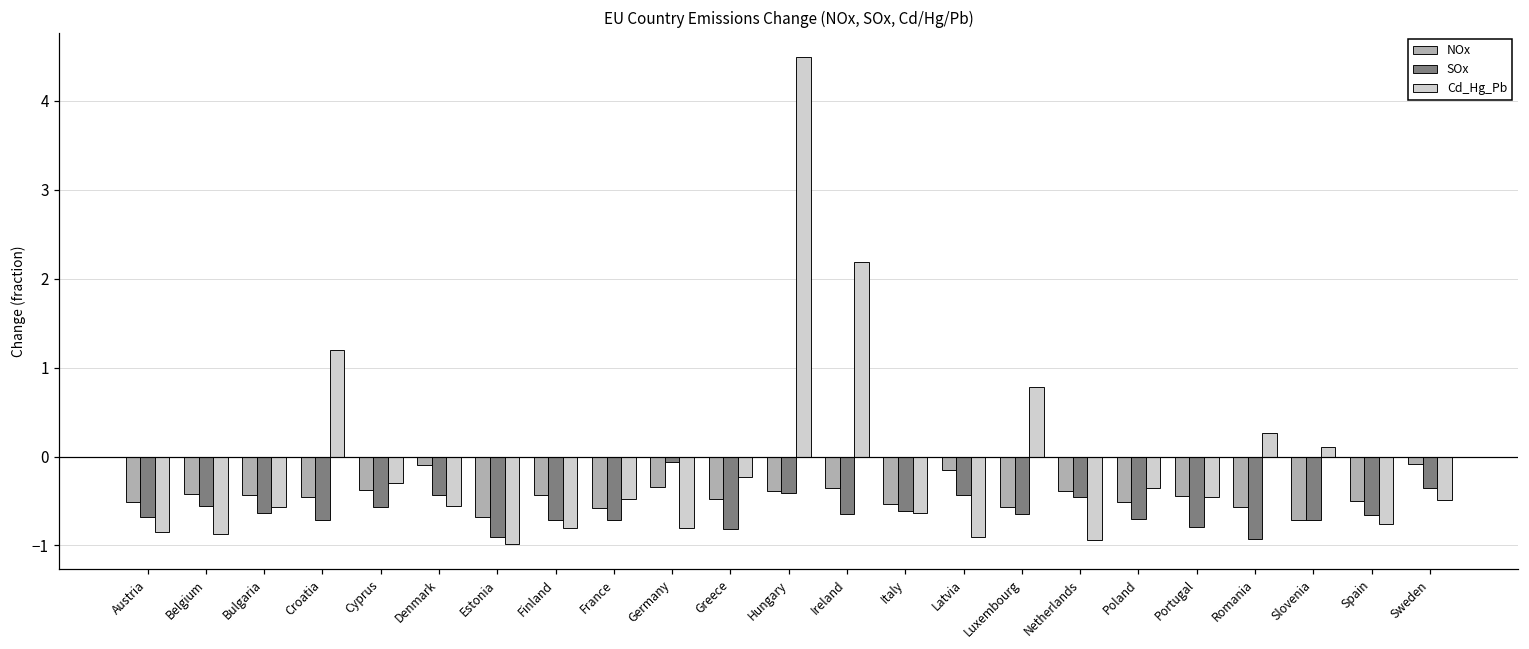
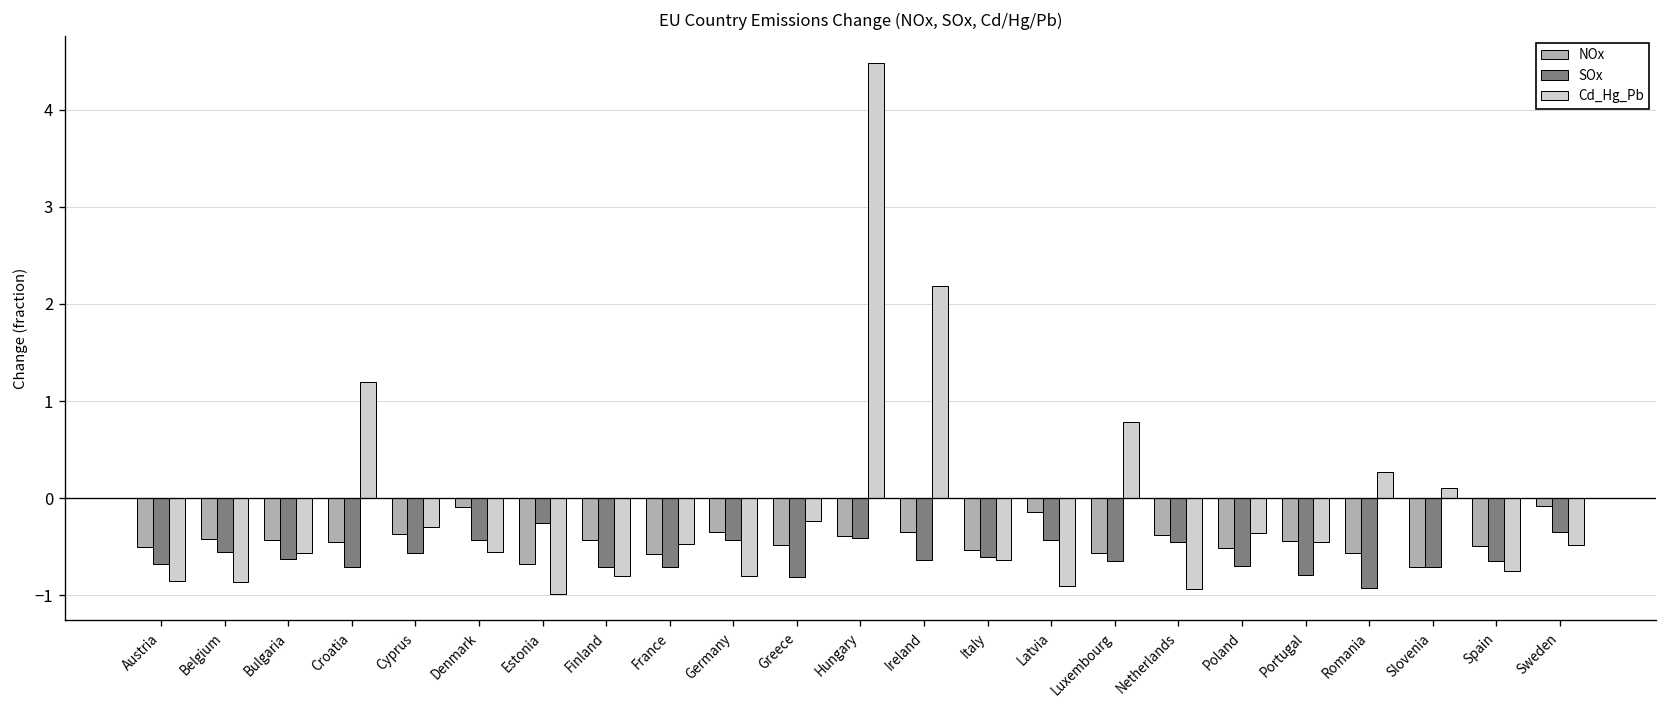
  {
    "SOx": {
      "Austria": -0.7,
      "Belgium": -0.6,
      "Bulgaria": -0.6,
      "Croatia": -0.7,
      "Cyprus": -0.6,
      "Denmark": -0.4,
-     "Estonia": -0.9,
+     "Estonia": -0.3,
      "Finland": -0.7,
      "France": -0.7,
-     "Germany": -0.1,
+     "Germany": -0.4,
      "Greece": -0.8,
      "Hungary": -0.4,
      "Ireland": -0.6,
      "Italy": -0.6,
      "Latvia": -0.4,
      "Luxembourg": -0.6,
      "Netherlands": -0.5,
      "Poland": -0.7,
      "Portugal": -0.8,
      "Romania": -0.9,
      "Slovenia": -0.7,
      "Spain": -0.7,
      "Sweden": -0.4
    }
  }
